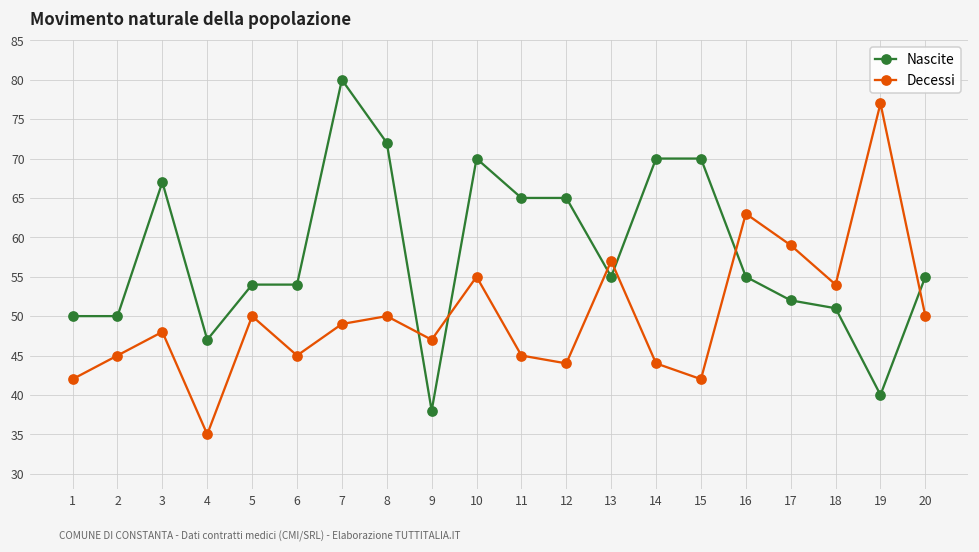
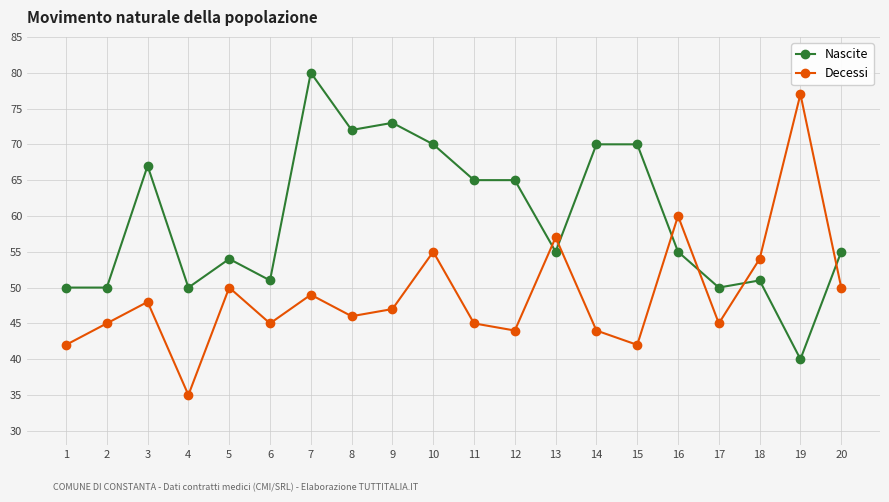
  {
    "Nascite": {
      "1": 50,
      "2": 50,
      "3": 67,
-     "4": 47,
+     "4": 50,
      "5": 54,
-     "6": 54,
+     "6": 51,
      "7": 80,
      "8": 72,
-     "9": 38,
+     "9": 73,
      "10": 70,
      "11": 65,
      "12": 65,
      "13": 55,
      "14": 70,
      "15": 70,
      "16": 55,
-     "17": 52,
+     "17": 50,
      "18": 51,
      "19": 40,
      "20": 55
    },
    "Decessi": {
      "1": 42,
      "2": 45,
      "3": 48,
      "4": 35,
      "5": 50,
      "6": 45,
      "7": 49,
-     "8": 50,
+     "8": 46,
      "9": 47,
      "10": 55,
      "11": 45,
      "12": 44,
      "13": 57,
      "14": 44,
      "15": 42,
-     "16": 63,
-     "17": 59,
+     "16": 60,
+     "17": 45,
      "18": 54,
      "19": 77,
      "20": 50
    }
  }
